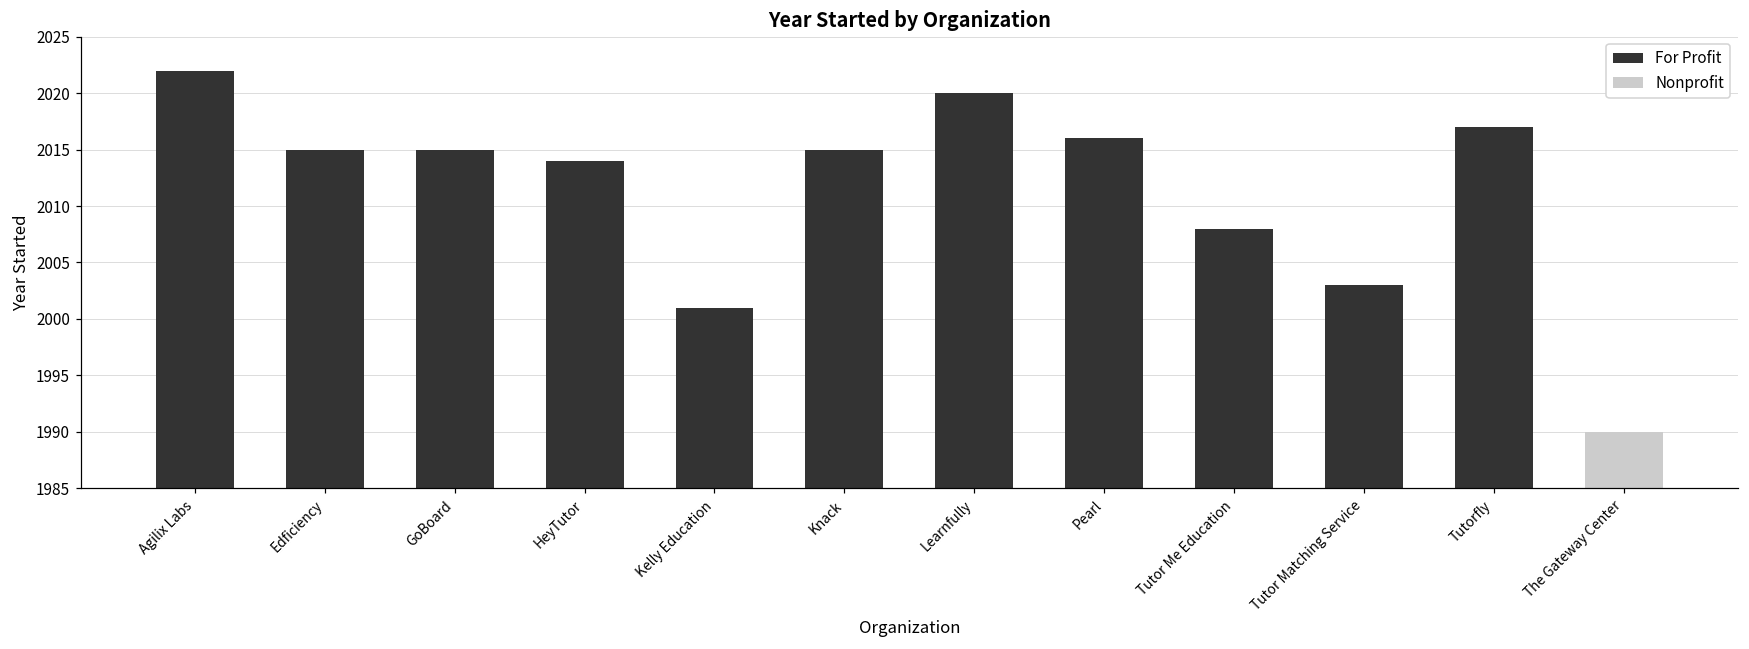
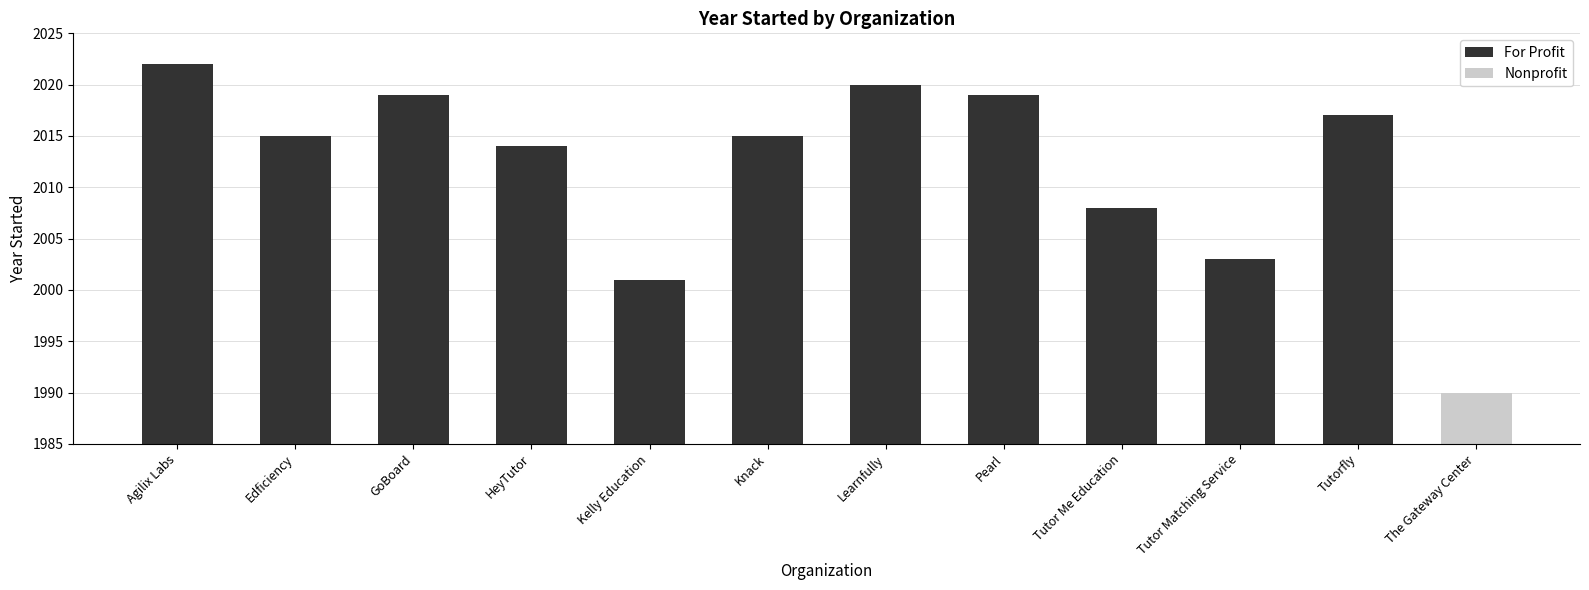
  {
    "For Profit": {
      "Agilix Labs": 2022,
      "Edficiency": 2015,
-     "GoBoard": 2015,
+     "GoBoard": 2019,
      "HeyTutor": 2014,
      "Kelly Education": 2001,
      "Knack": 2015,
      "Learnfully": 2020,
-     "Pearl": 2016,
+     "Pearl": 2019,
      "Tutor Me Education": 2008,
      "Tutor Matching Service": 2003,
      "Tutorfly": 2017
    },
    "Nonprofit": {
      "The Gateway Center": 1990
    }
  }
